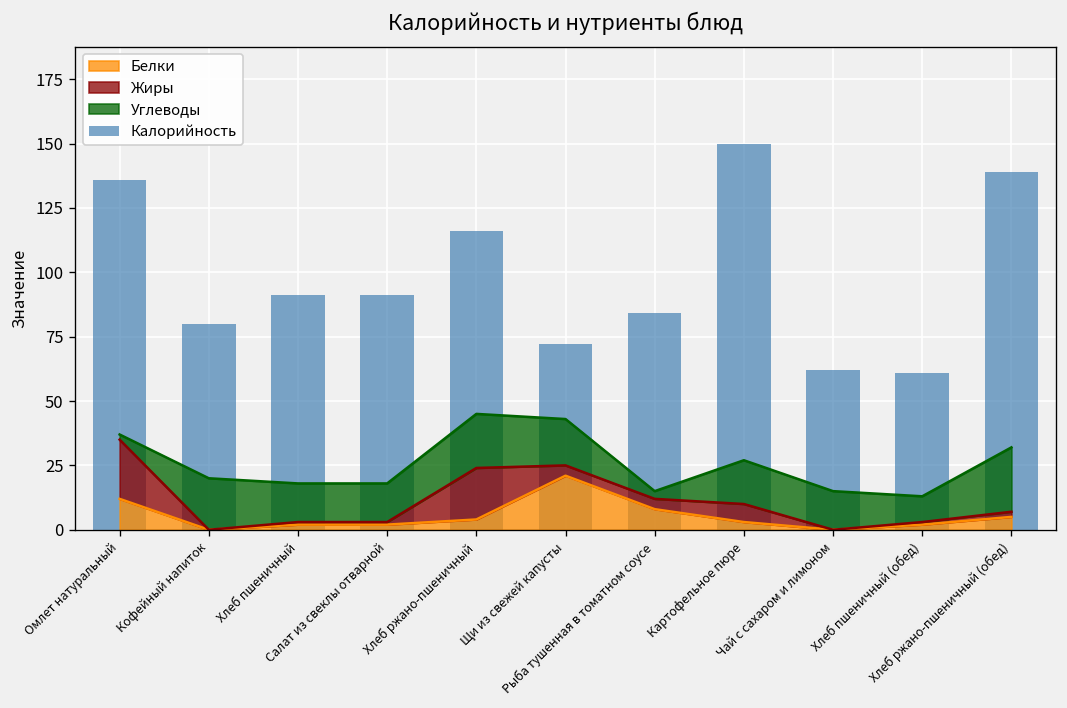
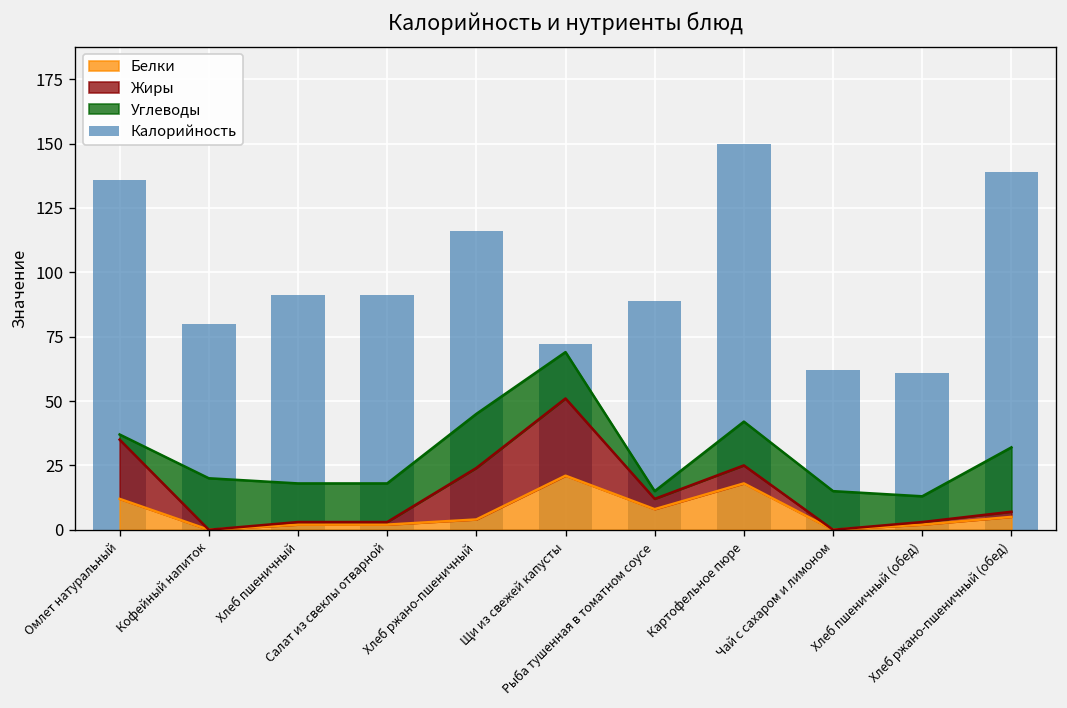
  {
    "Белки": {
      "Омлет натуральный": 12,
      "Хлеб ржано-пшеничный": 4,
      "Щи из свежей капусты": 21,
      "Рыба тушенная в томатном соусе": 8,
-     "Картофельное пюре": 3,
+     "Картофельное пюре": 18,
      "Хлеб ржано-пшеничный (обед)": 5
    },
    "Калорийность": {
      "Омлет натуральный": 136,
      "Кофейный напиток": 80,
      "Хлеб пшеничный": 91,
      "Салат из свеклы отварной": 91,
      "Хлеб ржано-пшеничный": 116,
      "Щи из свежей капусты": 72,
-     "Рыба тушенная в томатном соусе": 84,
+     "Рыба тушенная в томатном соусе": 89,
      "Картофельное пюре": 150,
      "Чай с сахаром и лимоном": 62,
      "Хлеб пшеничный (обед)": 61,
      "Хлеб ржано-пшеничный (обед)": 139
    },
    "Жиры": {
      "Омлет натуральный": 23,
      "Хлеб ржано-пшеничный": 20,
-     "Щи из свежей капусты": 4,
+     "Щи из свежей капусты": 30,
      "Рыба тушенная в томатном соусе": 4,
      "Картофельное пюре": 7,
      "Хлеб ржано-пшеничный (обед)": 2
    },
    "Углеводы": {
      "Омлет натуральный": 2,
      "Кофейный напиток": 20,
      "Хлеб пшеничный": 15,
      "Салат из свеклы отварной": 15,
      "Хлеб ржано-пшеничный": 21,
      "Щи из свежей капусты": 18,
      "Рыба тушенная в томатном соусе": 3,
      "Картофельное пюре": 17,
      "Чай с сахаром и лимоном": 15,
      "Хлеб пшеничный (обед)": 10,
      "Хлеб ржано-пшеничный (обед)": 25
    }
  }
